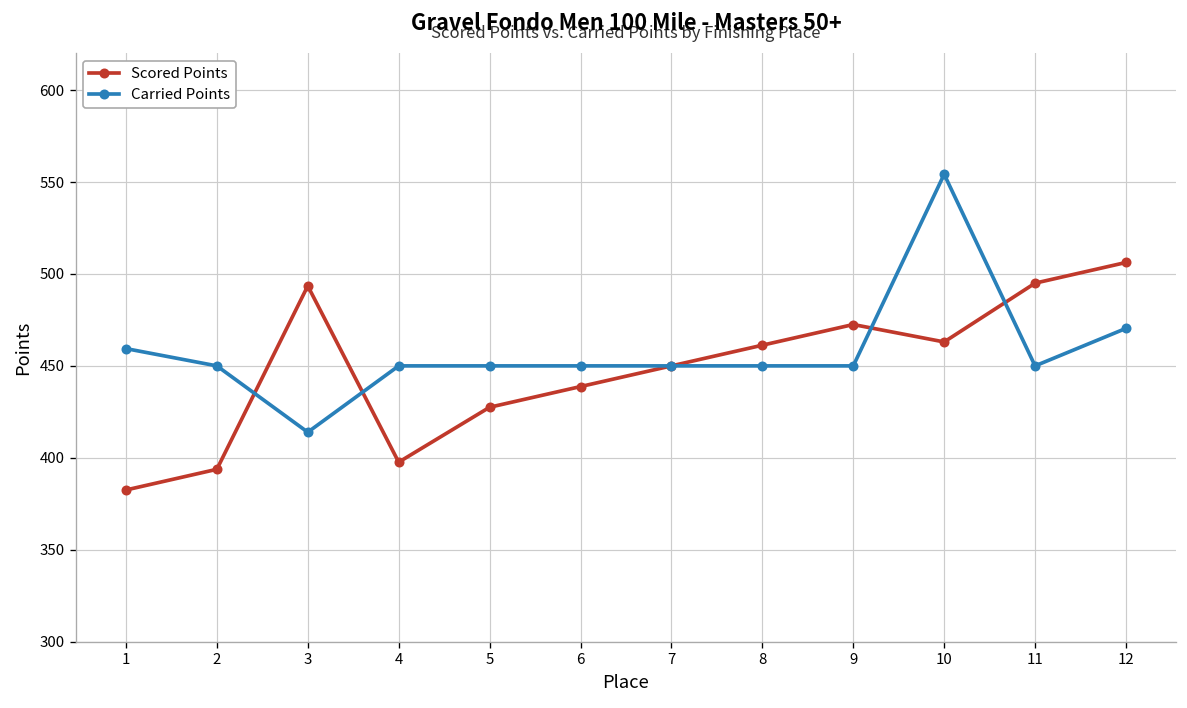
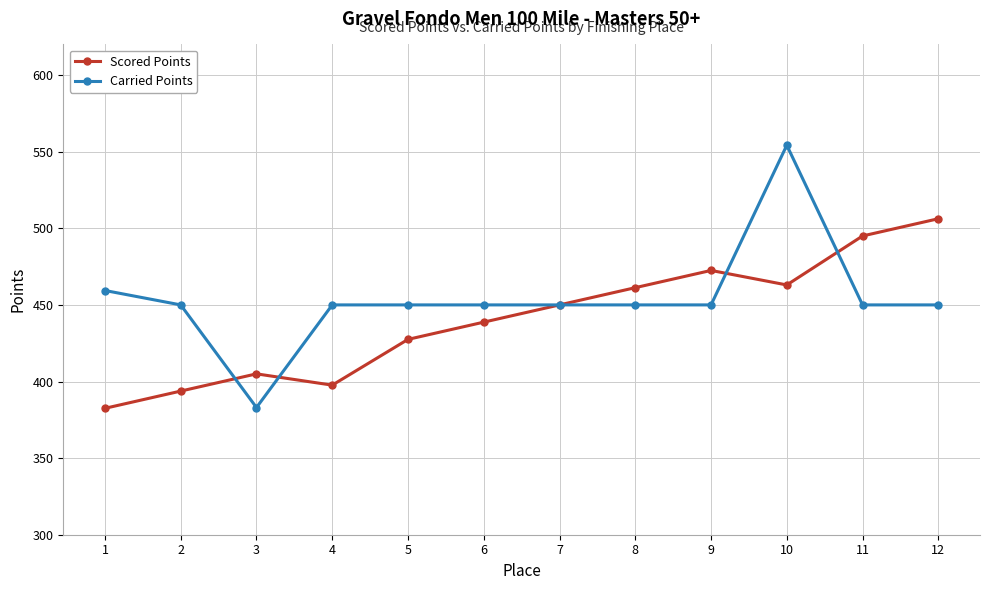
  {
    "Scored Points": {
      "1": 383,
      "2": 394,
-     "3": 494,
+     "3": 405,
      "4": 398,
      "5": 428,
      "6": 439,
      "8": 461,
      "9": 473,
      "10": 463,
      "11": 495,
      "12": 506
    },
    "Carried Points": {
      "1": 459,
      "2": 450,
-     "3": 414,
+     "3": 383,
      "4": 450,
      "5": 450,
      "6": 450,
      "8": 450,
      "9": 450,
      "10": 554,
      "11": 450,
-     "12": 470
+     "12": 450
    }
  }
